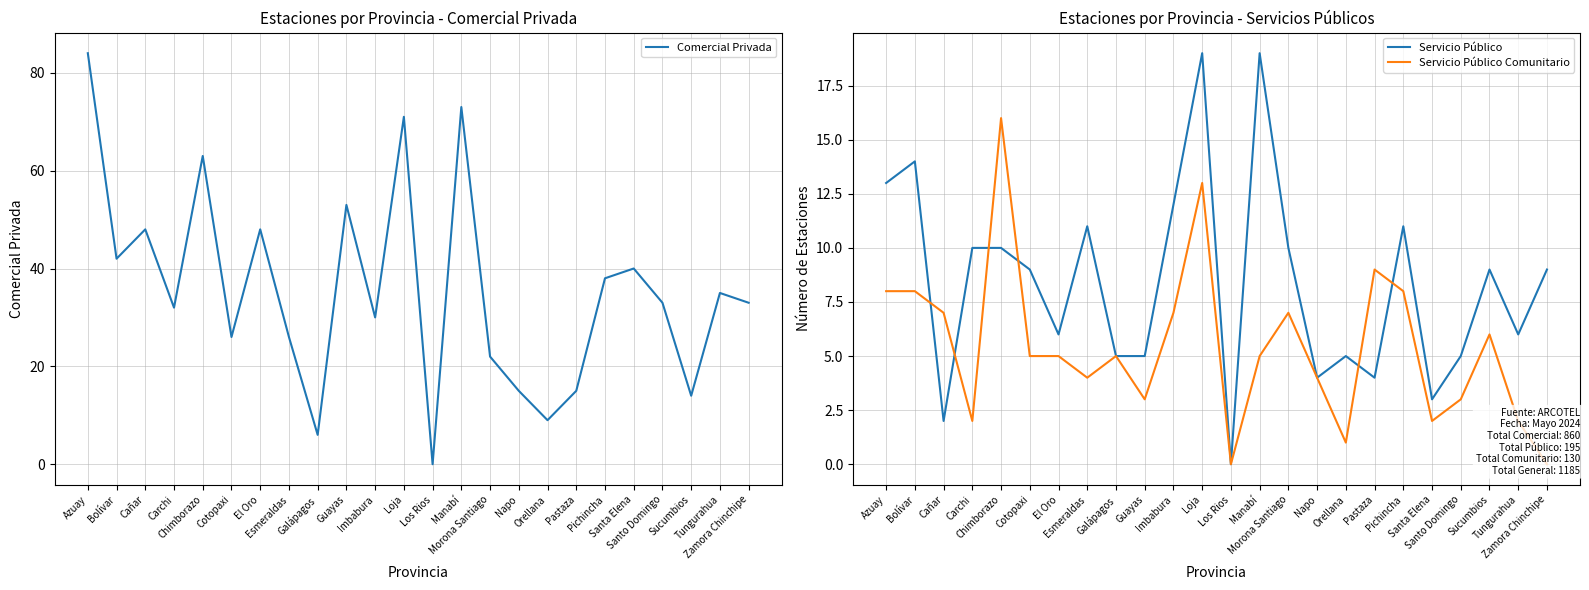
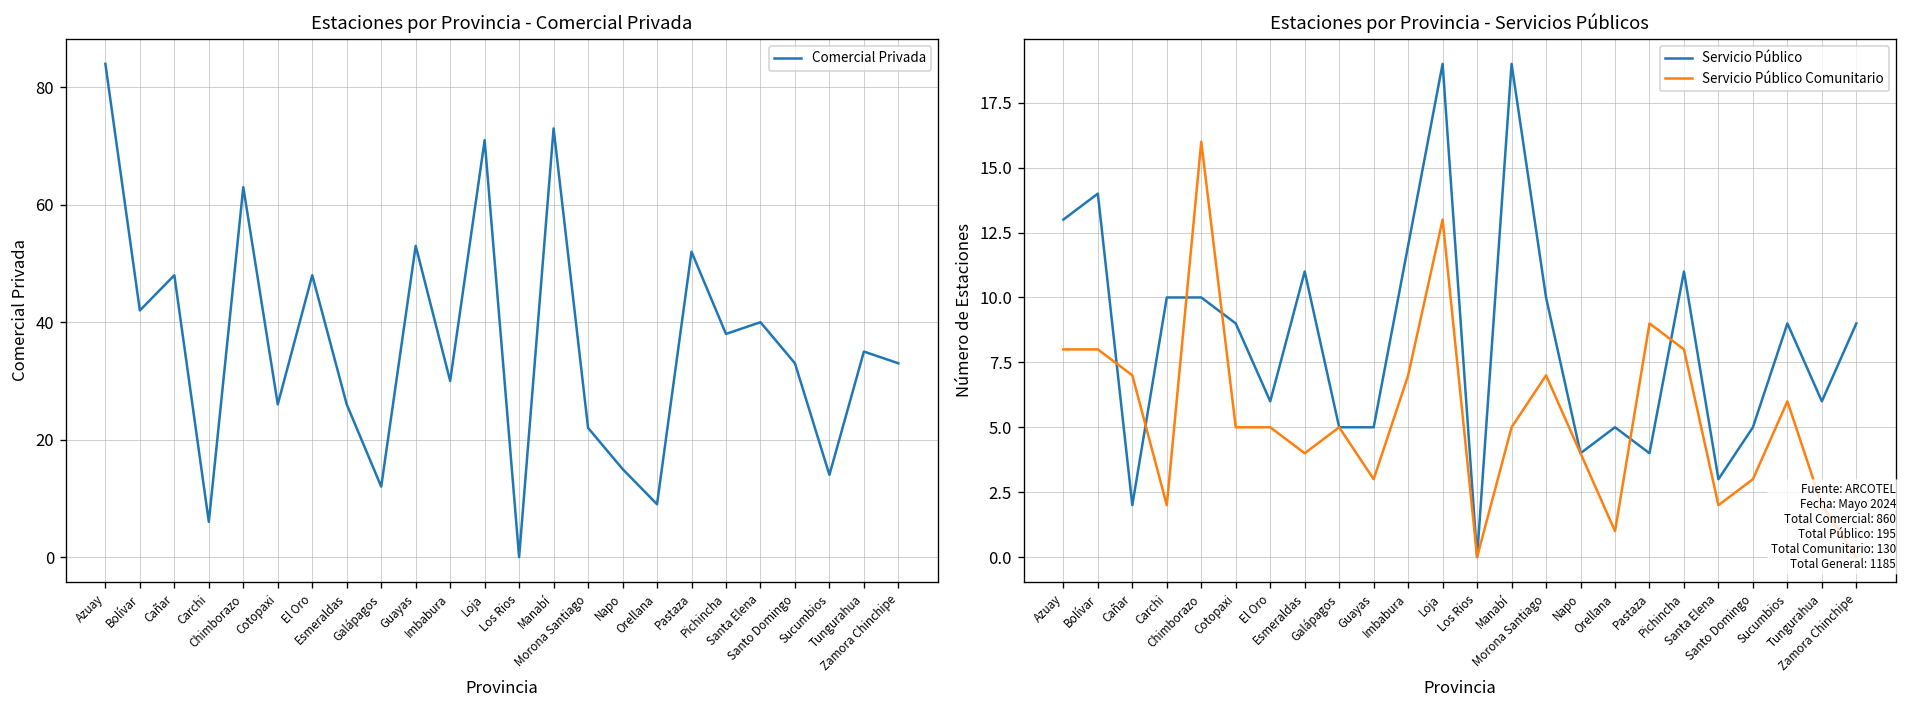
  {
    "Estaciones por Provincia - Comercial Privada": {
      "Azuay": 84,
      "Bolívar": 42,
      "Cañar": 48,
-     "Carchi": 32,
+     "Carchi": 6,
      "Chimborazo": 63,
      "Cotopaxi": 26,
      "El Oro": 48,
      "Esmeraldas": 26,
-     "Galápagos": 6,
+     "Galápagos": 12,
      "Guayas": 53,
      "Imbabura": 30,
      "Loja": 71,
      "Los Rios": 0,
      "Manabí": 73,
      "Morona Santiago": 22,
      "Napo": 15,
      "Orellana": 9,
-     "Pastaza": 15,
+     "Pastaza": 52,
      "Pichincha": 38,
      "Santa Elena": 40,
      "Santo Domingo": 33,
      "Sucumbios": 14,
      "Tungurahua": 35,
      "Zamora Chinchipe": 33
    },
    "Estaciones por Provincia - Servicios Públicos": {
      "Servicio Público": {
        "Azuay": 13.0,
        "Bolívar": 14.0,
        "Cañar": 2.0,
        "Carchi": 10.0,
        "Chimborazo": 10.0,
        "Cotopaxi": 9.0,
        "El Oro": 6.0,
        "Esmeraldas": 11.0,
        "Guayas": 5.0,
        "Imbabura": 12.0,
        "Loja": 19.0,
        "Manabí": 19.0,
        "Morona Santiago": 10.0,
        "Orellana": 5.0,
        "Pastaza": 4.0,
        "Pichincha": 11.0,
        "Santa Elena": 3.0,
        "Santo Domingo": 5.0,
        "Sucumbios": 9.0,
        "Tungurahua": 6.0,
        "Zamora Chinchipe": 9.0
      },
      "Servicio Público Comunitario": {
        "Azuay": 8.0,
        "Bolívar": 8.0,
        "Cañar": 7.0,
        "Carchi": 2.0,
        "Chimborazo": 16.0,
        "Cotopaxi": 5.0,
        "El Oro": 5.0,
        "Esmeraldas": 4.0,
        "Guayas": 3.0,
        "Imbabura": 7.0,
        "Loja": 13.0,
        "Manabí": 5.0,
        "Morona Santiago": 7.0,
        "Orellana": 1.0,
        "Pastaza": 9.0,
        "Pichincha": 8.0,
        "Santa Elena": 2.0,
        "Santo Domingo": 3.0,
        "Sucumbios": 6.0
      }
    }
  }
